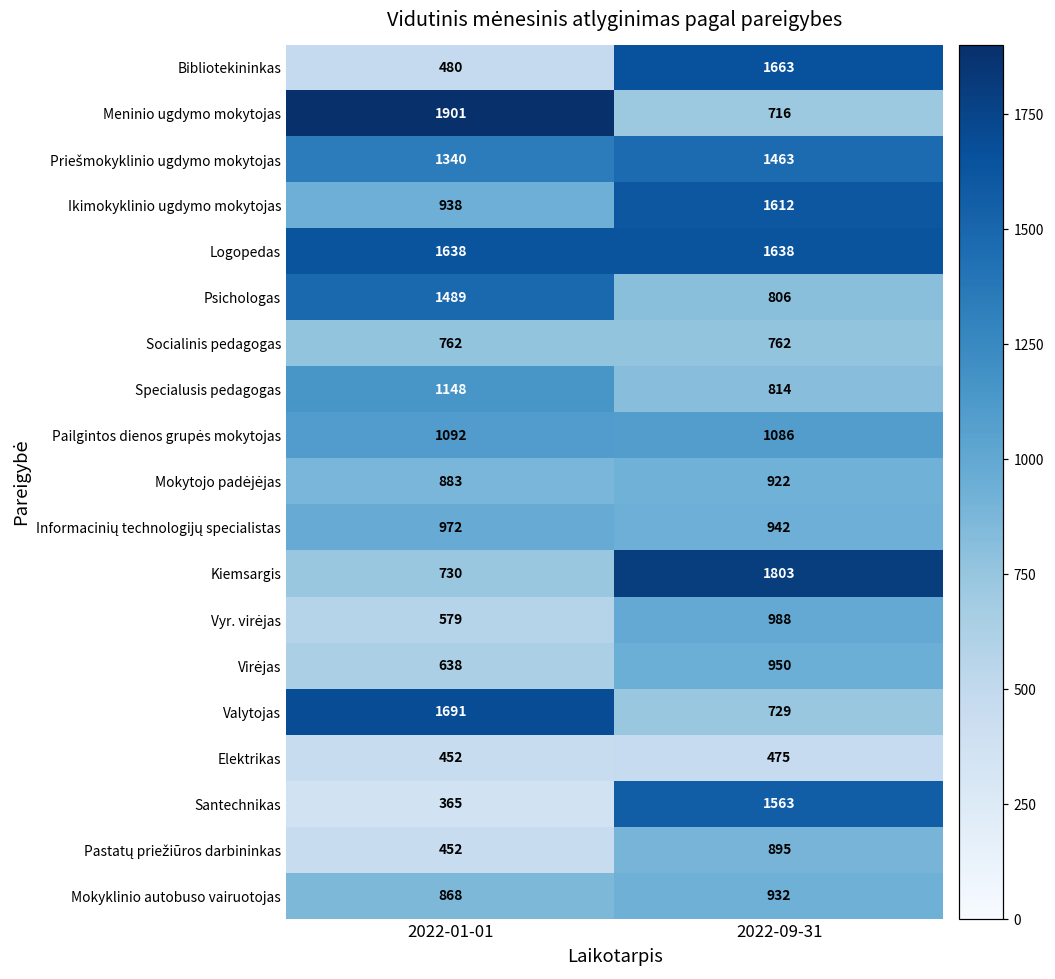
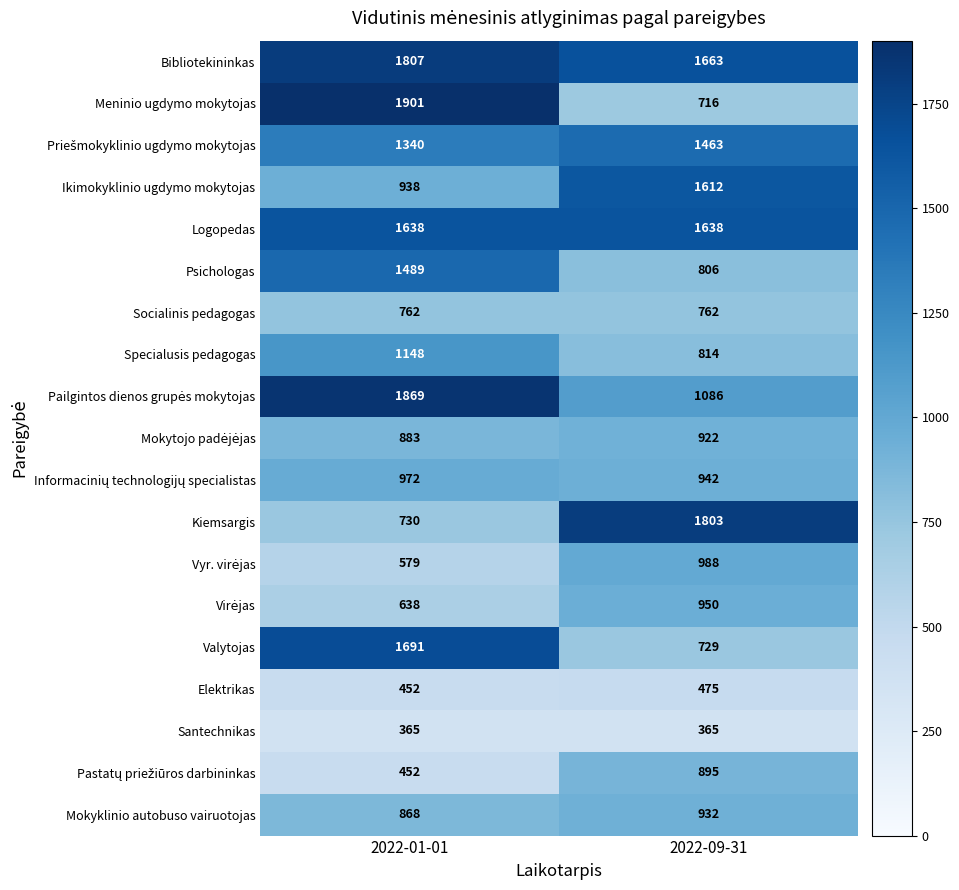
  {
    "Bibliotekininkas": {
-     "2022-01-01": 480,
+     "2022-01-01": 1807,
      "2022-09-31": 1663
    },
    "Meninio ugdymo mokytojas": {
      "2022-01-01": 1901,
      "2022-09-31": 716
    },
    "Priešmokyklinio ugdymo mokytojas": {
      "2022-01-01": 1340,
      "2022-09-31": 1463
    },
    "Ikimokyklinio ugdymo mokytojas": {
      "2022-01-01": 938,
      "2022-09-31": 1612
    },
    "Logopedas": {
      "2022-01-01": 1638,
      "2022-09-31": 1638
    },
    "Psichologas": {
      "2022-01-01": 1489,
      "2022-09-31": 806
    },
    "Socialinis pedagogas": {
      "2022-01-01": 762,
      "2022-09-31": 762
    },
    "Specialusis pedagogas": {
      "2022-01-01": 1148,
      "2022-09-31": 814
    },
    "Pailgintos dienos grupės mokytojas": {
-     "2022-01-01": 1092,
+     "2022-01-01": 1869,
      "2022-09-31": 1086
    },
    "Mokytojo padėjėjas": {
      "2022-01-01": 883,
      "2022-09-31": 922
    },
    "Informacinių technologijų specialistas": {
      "2022-01-01": 972,
      "2022-09-31": 942
    },
    "Kiemsargis": {
      "2022-01-01": 730,
      "2022-09-31": 1803
    },
    "Vyr. virėjas": {
      "2022-01-01": 579,
      "2022-09-31": 988
    },
    "Virėjas": {
      "2022-01-01": 638,
      "2022-09-31": 950
    },
    "Valytojas": {
      "2022-01-01": 1691,
      "2022-09-31": 729
    },
    "Elektrikas": {
      "2022-01-01": 452,
      "2022-09-31": 475
    },
    "Santechnikas": {
      "2022-01-01": 365,
-     "2022-09-31": 1563
+     "2022-09-31": 365
    },
    "Pastatų priežiūros darbininkas": {
      "2022-01-01": 452,
      "2022-09-31": 895
    },
    "Mokyklinio autobuso vairuotojas": {
      "2022-01-01": 868,
      "2022-09-31": 932
    }
  }
